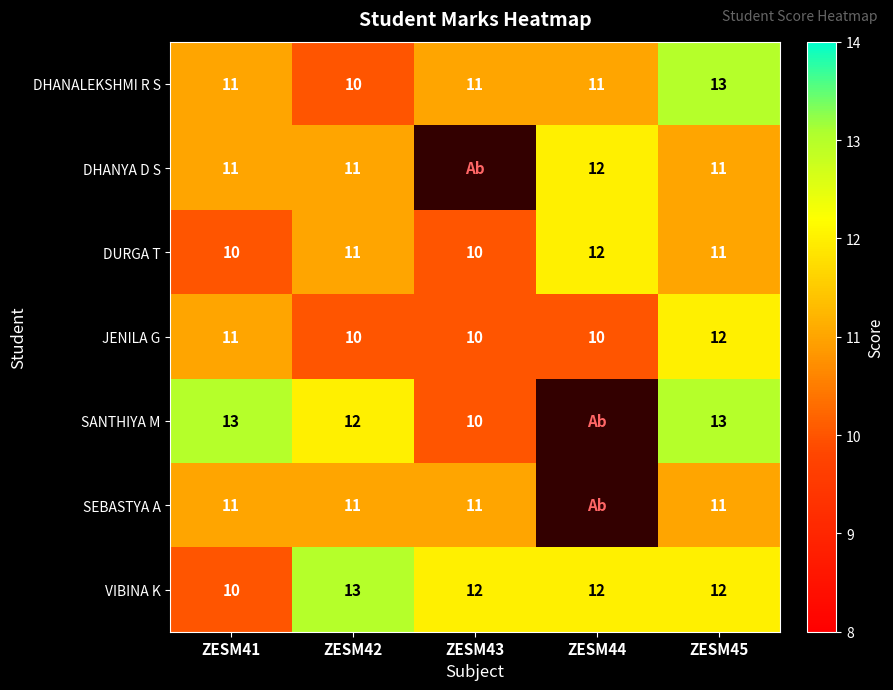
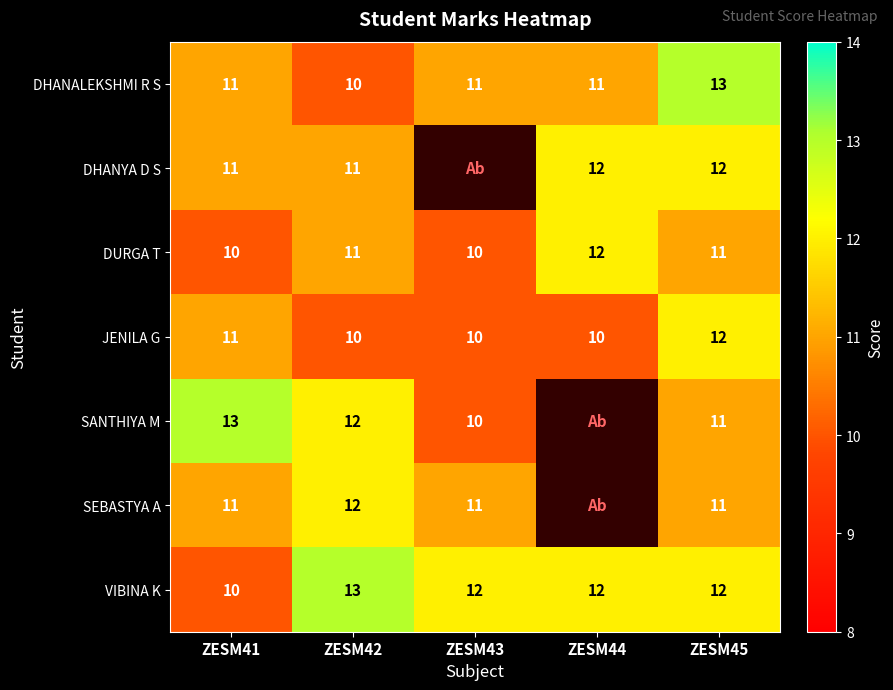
  {
    "DHANALEKSHMI R S": {
      "ZESM41": 11,
      "ZESM42": 10,
      "ZESM43": 11,
      "ZESM44": 11,
      "ZESM45": 13
    },
    "DHANYA D S": {
      "ZESM41": 11,
      "ZESM42": 11,
      "ZESM44": 12,
-     "ZESM45": 11
+     "ZESM45": 12
    },
    "DURGA T": {
      "ZESM41": 10,
      "ZESM42": 11,
      "ZESM43": 10,
      "ZESM44": 12,
      "ZESM45": 11
    },
    "JENILA G": {
      "ZESM41": 11,
      "ZESM42": 10,
      "ZESM43": 10,
      "ZESM44": 10,
      "ZESM45": 12
    },
    "SANTHIYA M": {
      "ZESM41": 13,
      "ZESM42": 12,
      "ZESM43": 10,
-     "ZESM45": 13
+     "ZESM45": 11
    },
    "SEBASTYA A": {
      "ZESM41": 11,
-     "ZESM42": 11,
+     "ZESM42": 12,
      "ZESM43": 11,
      "ZESM45": 11
    },
    "VIBINA K": {
      "ZESM41": 10,
      "ZESM42": 13,
      "ZESM43": 12,
      "ZESM44": 12,
      "ZESM45": 12
    }
  }
